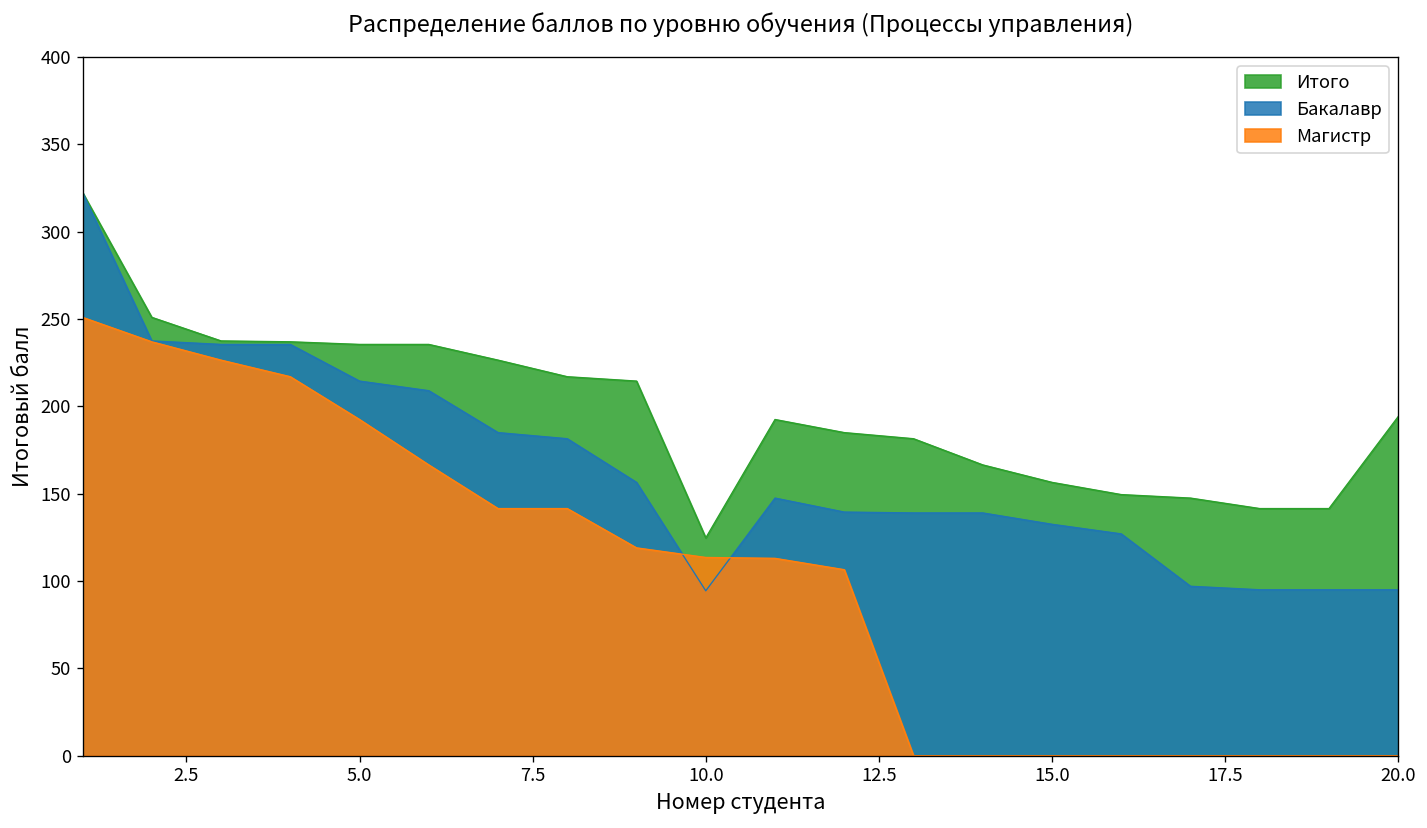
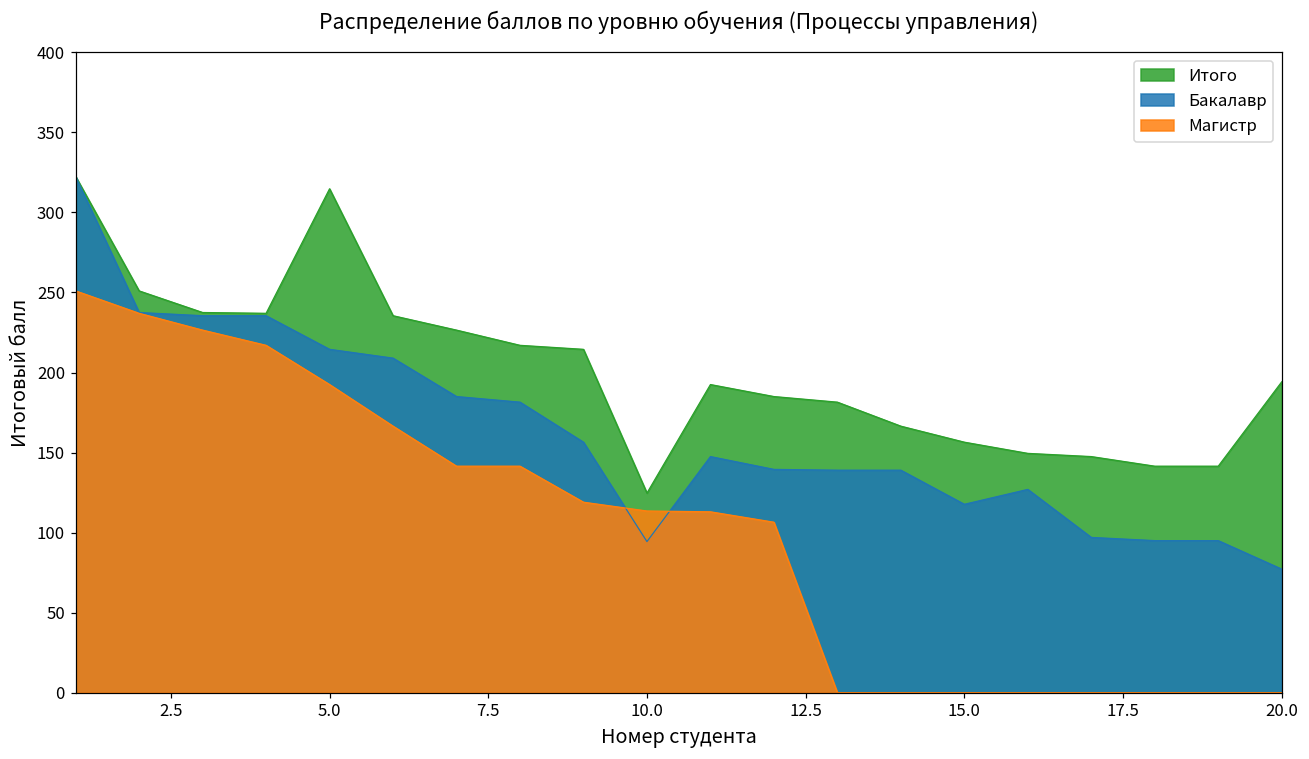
  {
    "Итого": {
-     "5.0": 236,
+     "5.0": 315,
      "10.0": 125,
      "15.0": 157,
      "20.0": 194
    },
    "Бакалавр": {
      "5.0": 215,
      "10.0": 94,
-     "15.0": 133,
-     "20.0": 95
+     "15.0": 118,
+     "20.0": 77
    },
    "Магистр": {
      "5.0": 193,
      "10.0": 114,
      "15.0": 0,
      "20.0": 0
    }
  }
